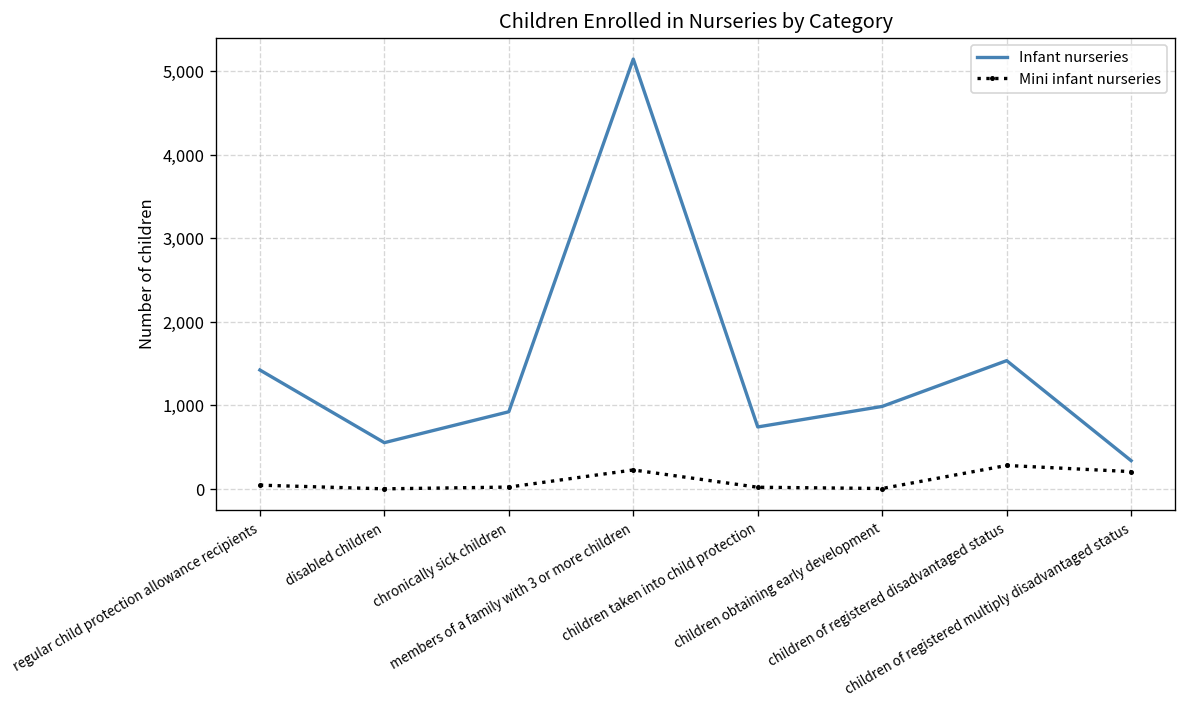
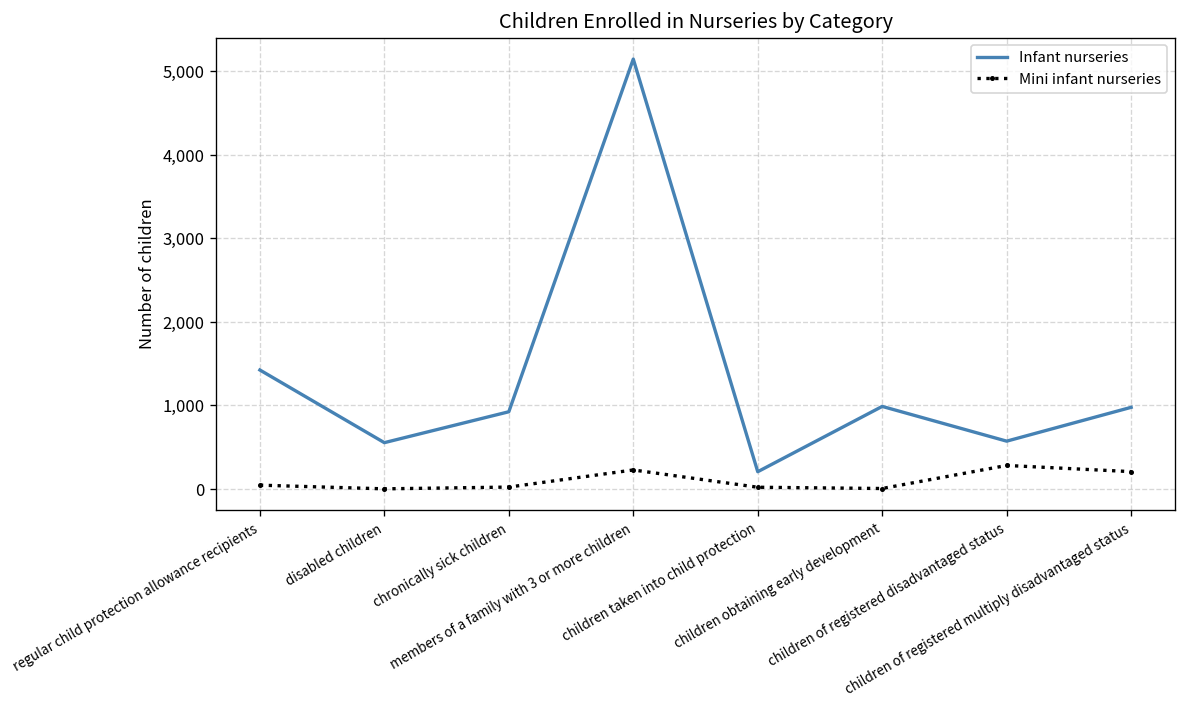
  {
    "Infant nurseries": {
      "regular child protection allowance recipients": "1,400",
      "disabled children": "600",
      "chronically sick children": "900",
      "members of a family with 3 or more children": "5,100",
-     "children taken into child protection": "700",
+     "children taken into child protection": "200",
      "children obtaining early development": "1,000",
-     "children of registered disadvantaged status": "1,500",
-     "children of registered multiply disadvantaged status": "300"
+     "children of registered disadvantaged status": "600",
+     "children of registered multiply disadvantaged status": "1,000"
    },
    "Mini infant nurseries": {
      "regular child protection allowance recipients": "0",
      "disabled children": "0",
      "chronically sick children": "0",
      "members of a family with 3 or more children": "200",
      "children taken into child protection": "0",
      "children obtaining early development": "0",
      "children of registered disadvantaged status": "300",
      "children of registered multiply disadvantaged status": "200"
    }
  }
